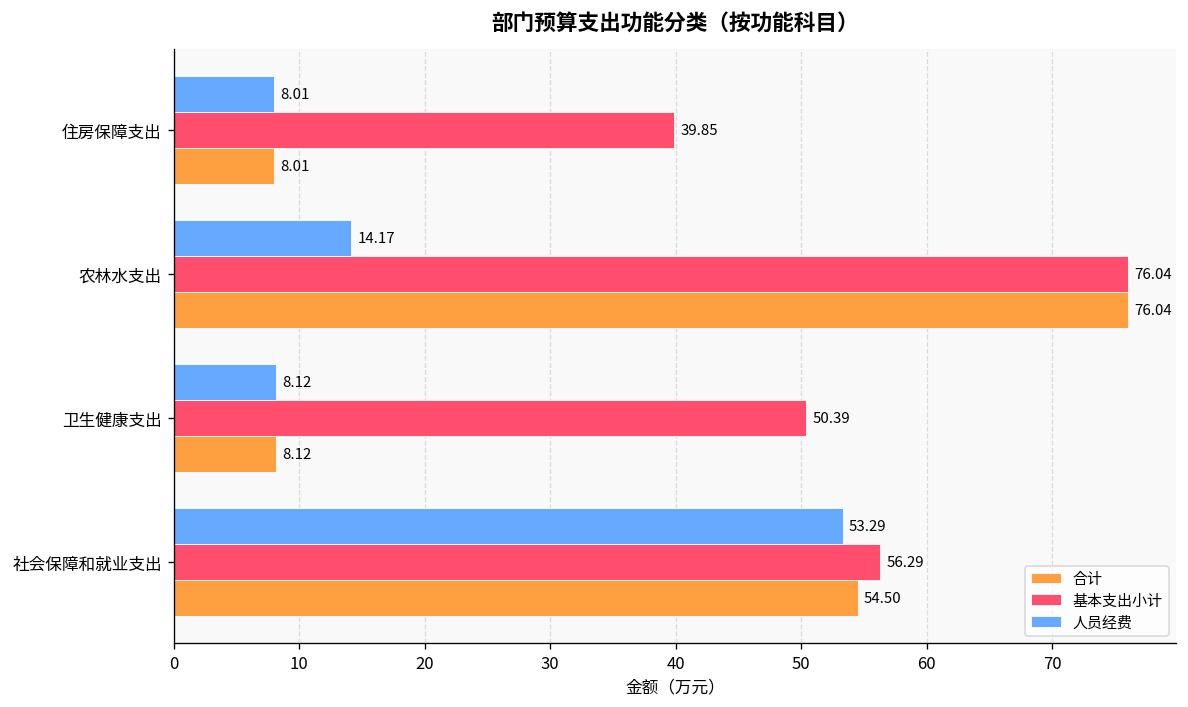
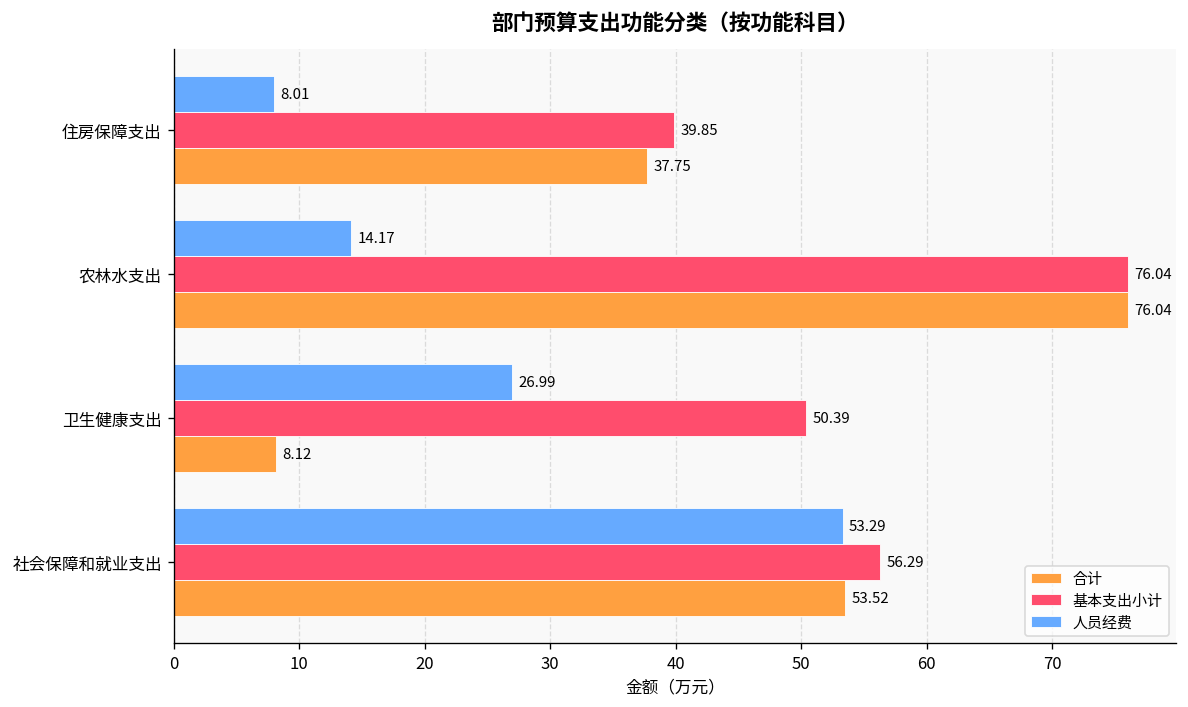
  {
    "合计": {
-     "住房保障支出": 8.01,
+     "住房保障支出": 37.75,
      "农林水支出": 76.04,
      "卫生健康支出": 8.12,
-     "社会保障和就业支出": 54.50
+     "社会保障和就业支出": 53.52
    },
    "基本支出小计": {
      "住房保障支出": 39.85,
      "农林水支出": 76.04,
      "卫生健康支出": 50.39,
      "社会保障和就业支出": 56.29
    },
    "人员经费": {
      "住房保障支出": 8.01,
      "农林水支出": 14.17,
-     "卫生健康支出": 8.12,
+     "卫生健康支出": 26.99,
      "社会保障和就业支出": 53.29
    }
  }
